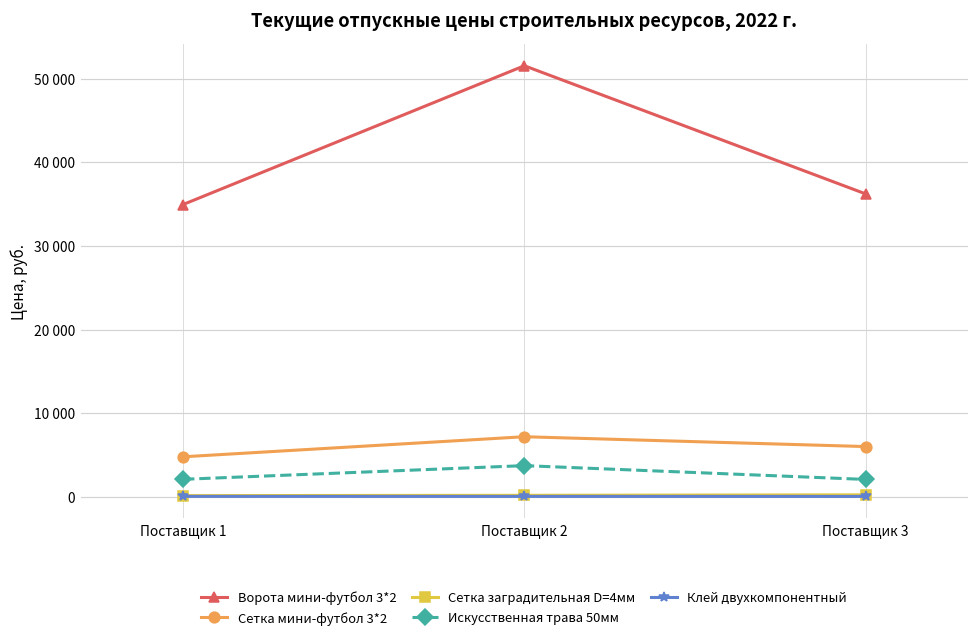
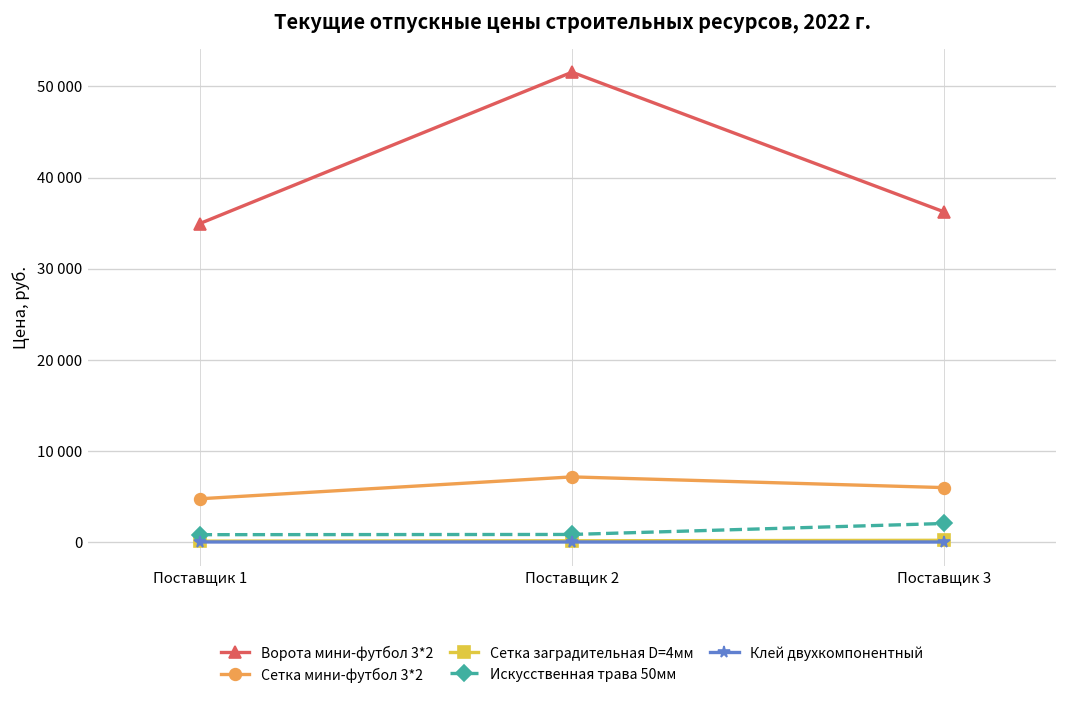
  {
    "Ворота мини-футбол 3*2": {
      "Поставщик 1": 35000,
      "Поставщик 2": 52000,
      "Поставщик 3": 36000
    },
    "Искусственная трава 50мм": {
-     "Поставщик 1": 2000,
-     "Поставщик 2": 4000,
+     "Поставщик 1": 1000,
+     "Поставщик 2": 1000,
      "Поставщик 3": 2000
    }
  }
